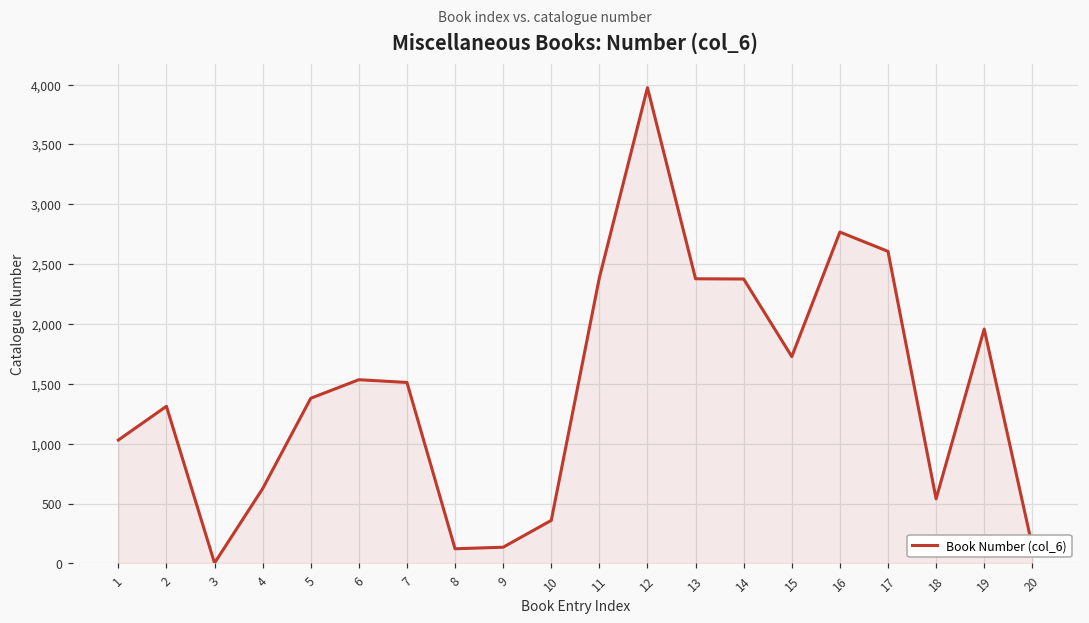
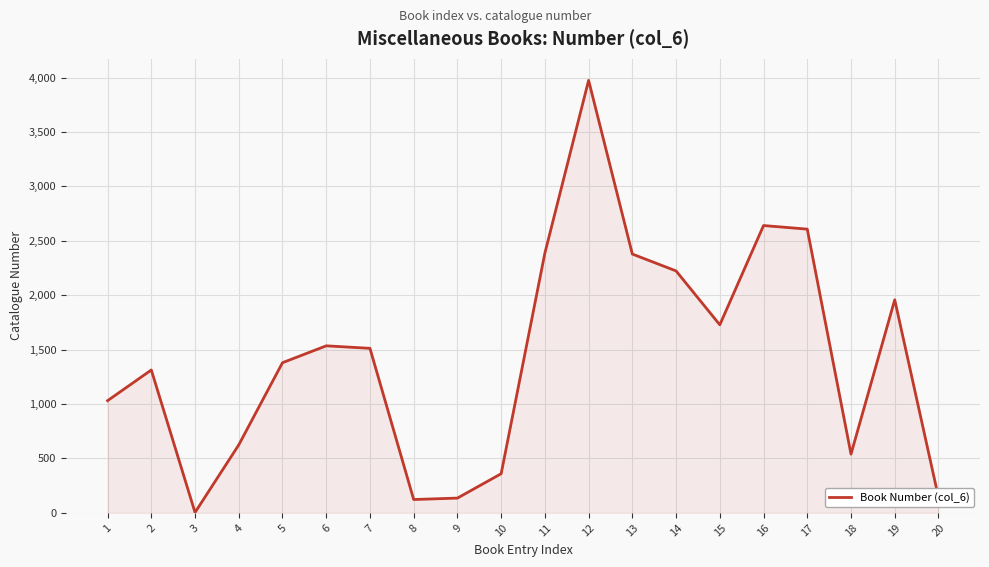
  {
    "1": "1,030",
    "2": "1,310",
    "3": "0",
    "4": "630",
    "5": "1,380",
    "6": "1,540",
    "7": "1,510",
    "8": "120",
    "9": "140",
    "10": "360",
    "11": "2,390",
    "12": "3,970",
    "13": "2,380",
-   "14": "2,380",
+   "14": "2,220",
    "15": "1,730",
-   "16": "2,770",
+   "16": "2,640",
    "17": "2,610",
    "18": "540",
    "19": "1,960"
  }
